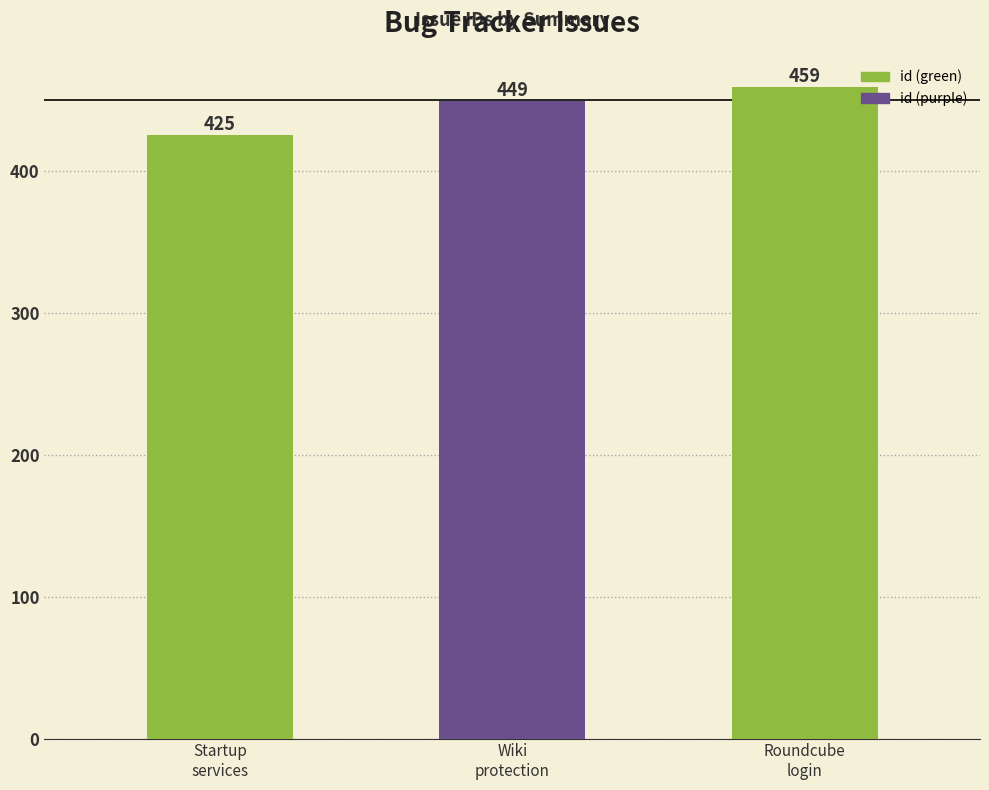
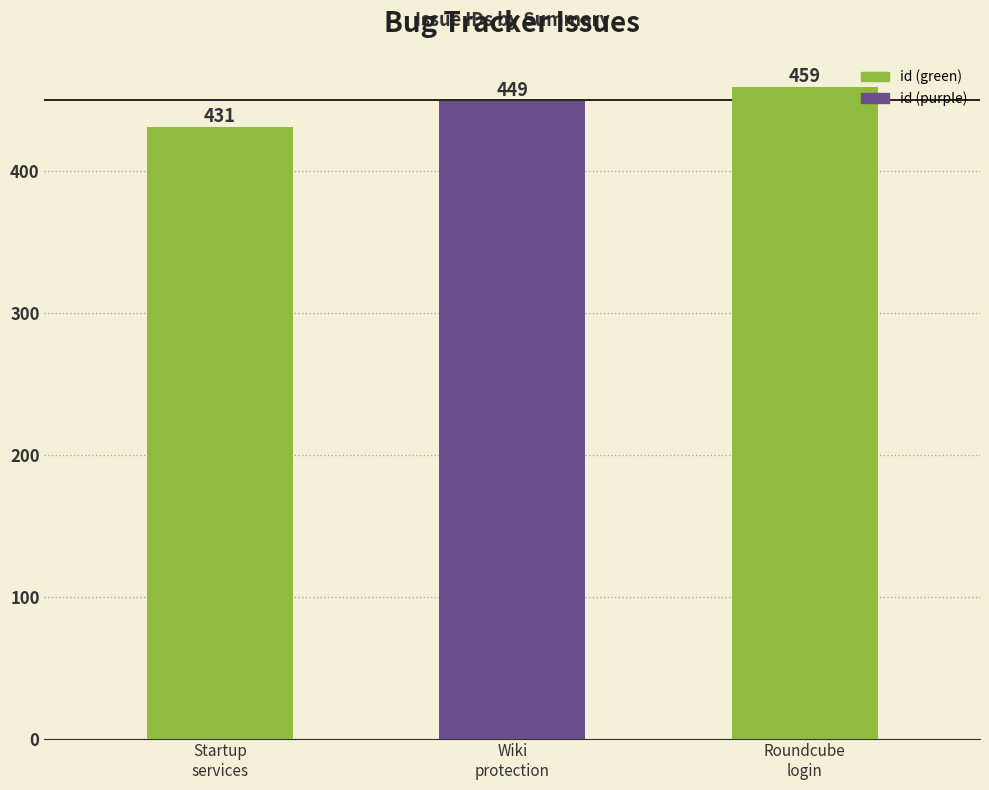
  {
-   "Startup services": 425,
+   "Startup services": 431,
    "Wiki protection": 449,
    "Roundcube login": 459
  }
